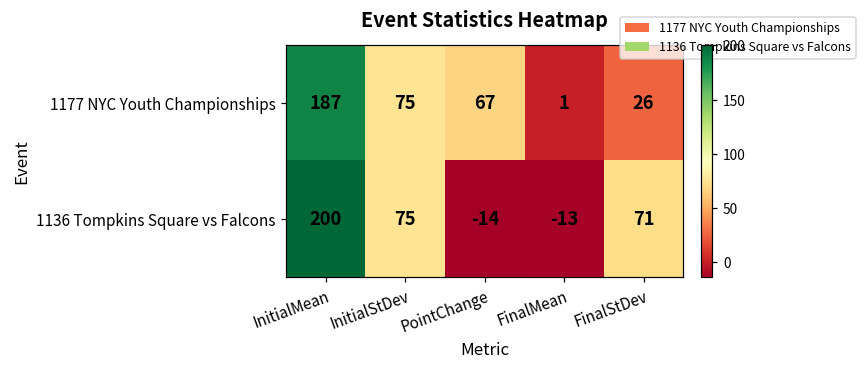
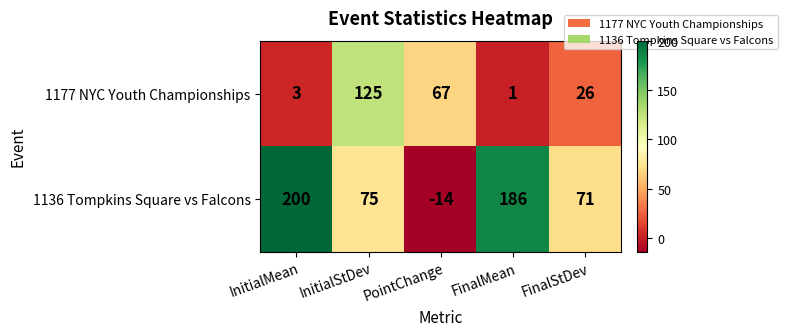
  {
    "1177 NYC Youth Championships": {
-     "InitialMean": 187,
-     "InitialStDev": 75,
+     "InitialMean": 3,
+     "InitialStDev": 125,
      "PointChange": 67,
      "FinalMean": 1,
      "FinalStDev": 26
    },
    "1136 Tompkins Square vs Falcons": {
      "InitialMean": 200,
      "InitialStDev": 75,
      "PointChange": -14,
-     "FinalMean": -13,
+     "FinalMean": 186,
      "FinalStDev": 71
    }
  }
